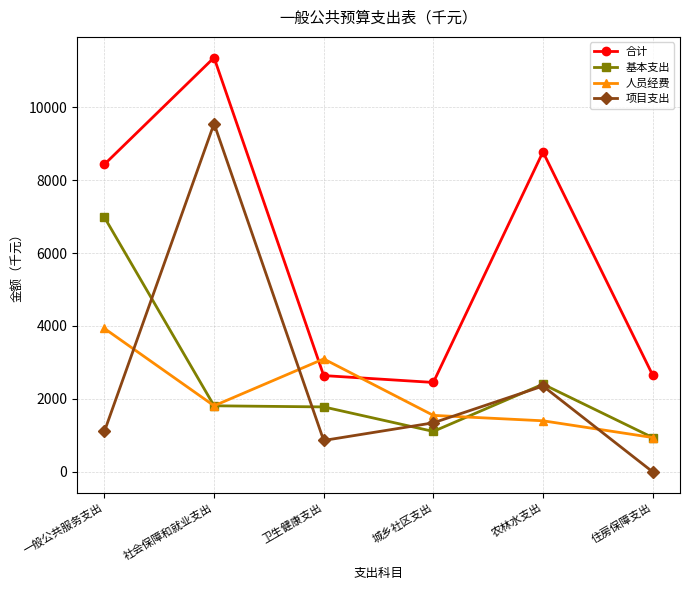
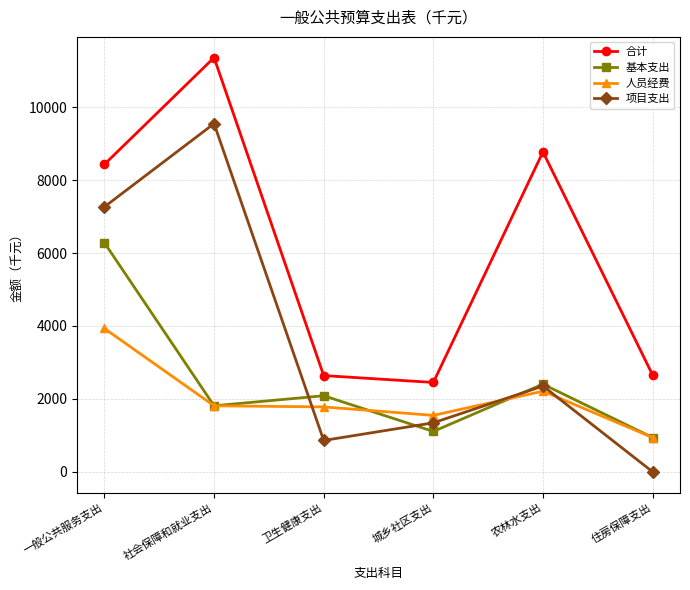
  {
    "合计": {
      "一般公共服务支出": 8400,
      "社会保障和就业支出": 11400,
      "卫生健康支出": 2600,
      "城乡社区支出": 2500,
      "农林水支出": 8800,
      "住房保障支出": 2700
    },
    "基本支出": {
-     "一般公共服务支出": 7000,
-     "卫生健康支出": 1800,
+     "一般公共服务支出": 6300,
+     "卫生健康支出": 2100,
      "城乡社区支出": 1100
    },
    "人员经费": {
      "一般公共服务支出": 3900,
-     "卫生健康支出": 3100,
+     "卫生健康支出": 1800,
      "城乡社区支出": 1500,
-     "农林水支出": 1400
+     "农林水支出": 2200
    },
    "项目支出": {
-     "一般公共服务支出": 1100,
+     "一般公共服务支出": 7300,
      "社会保障和就业支出": 9600,
      "卫生健康支出": 900,
      "城乡社区支出": 1300,
      "住房保障支出": 0
    }
  }
